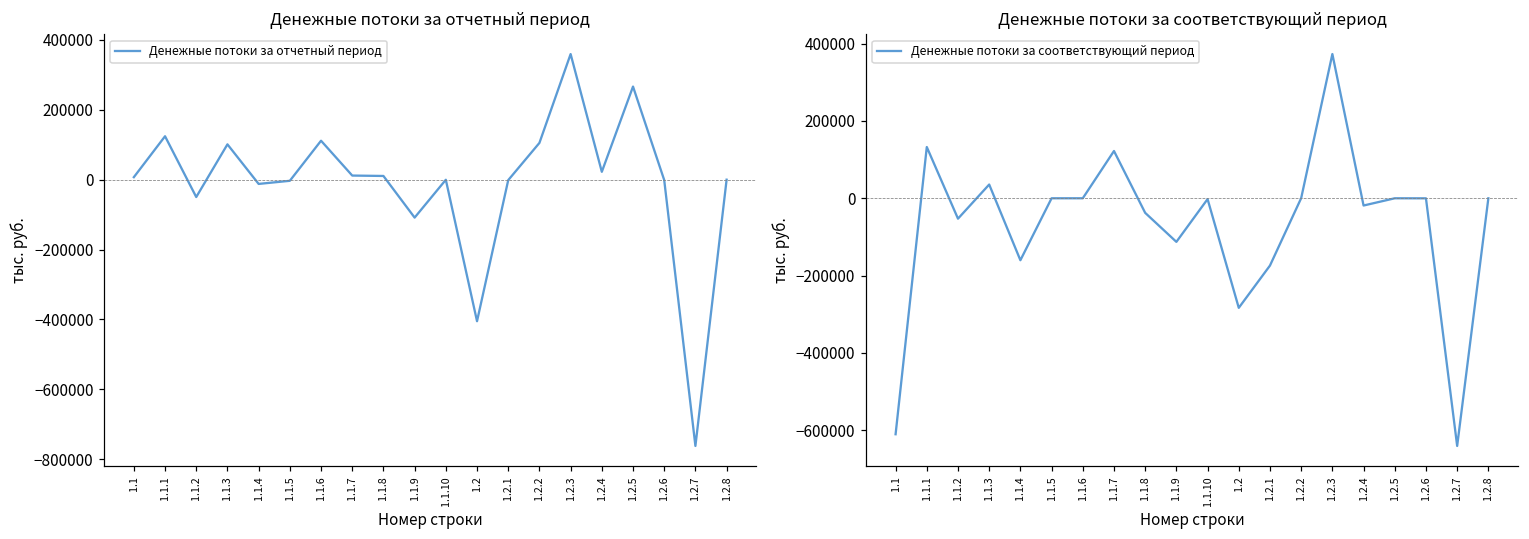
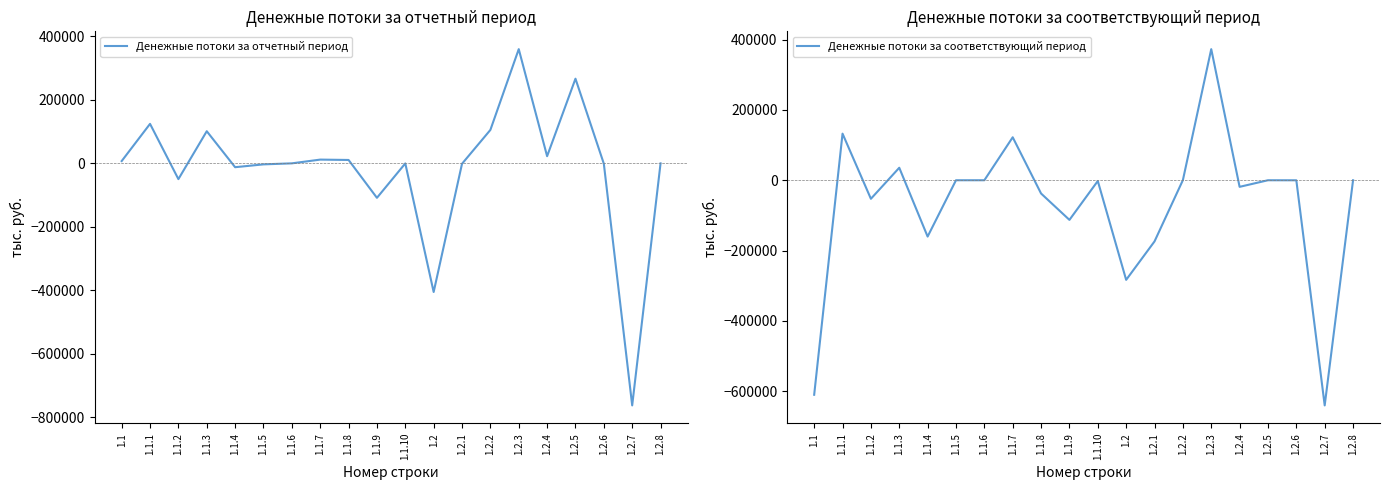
  {
    "Денежные потоки за отчетный период": {
      "1.1": 10000,
      "1.1.1": 120000,
      "1.1.2": -50000,
      "1.1.3": 100000,
      "1.1.4": -10000,
      "1.1.5": 0,
-     "1.1.6": 110000,
+     "1.1.6": 0,
      "1.1.7": 10000,
      "1.1.8": 10000,
      "1.1.9": -110000,
      "1.1.10": 0,
      "1.2": -410000,
      "1.2.1": 0,
      "1.2.2": 110000,
      "1.2.3": 360000,
      "1.2.4": 20000,
      "1.2.5": 270000,
      "1.2.6": 0,
      "1.2.7": -760000,
      "1.2.8": 0
    },
    "Денежные потоки за соответствующий период": {
      "1.1": -610000,
      "1.1.1": 130000,
      "1.1.2": -50000,
      "1.1.3": 40000,
      "1.1.4": -160000,
      "1.1.5": 0,
      "1.1.6": 0,
      "1.1.7": 120000,
      "1.1.8": -40000,
      "1.1.9": -110000,
      "1.1.10": 0,
      "1.2": -280000,
      "1.2.1": -170000,
      "1.2.2": 0,
      "1.2.3": 370000,
      "1.2.4": -20000,
      "1.2.5": 0,
      "1.2.6": 0,
      "1.2.7": -640000,
      "1.2.8": 0
    }
  }
